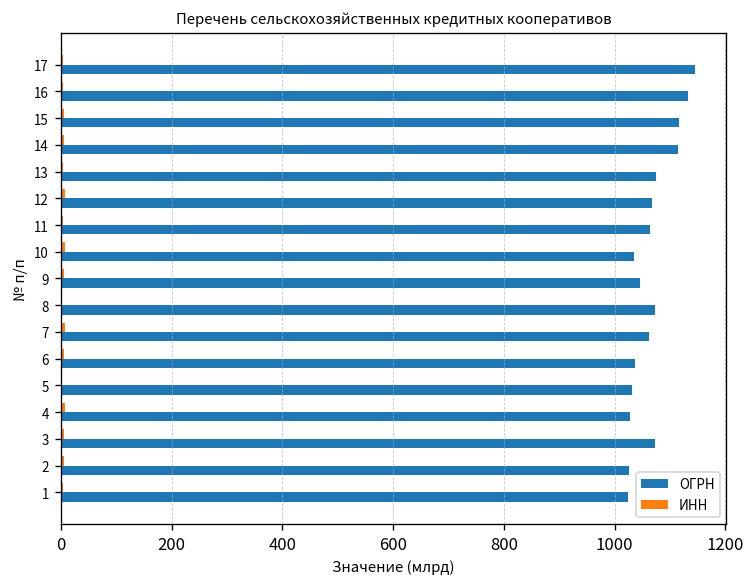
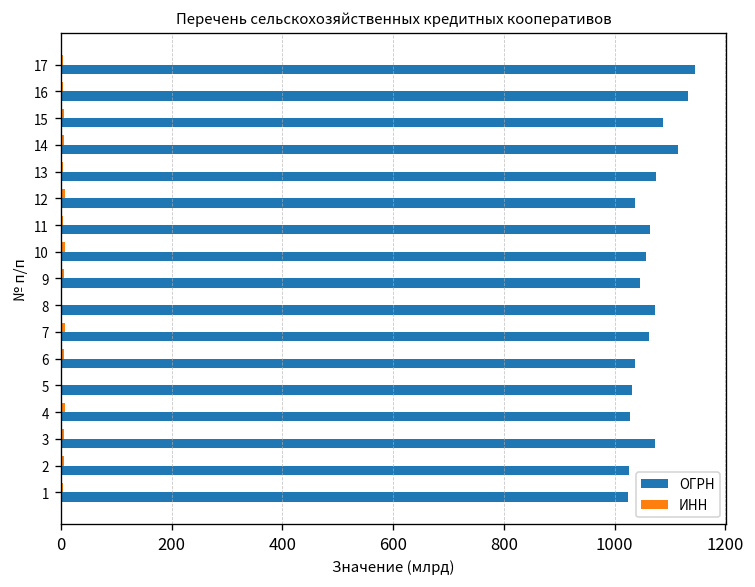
  {
    "ОГРН": {
      "17": 1140,
      "16": 1130,
-     "15": 1120,
+     "15": 1090,
      "14": 1120,
      "13": 1070,
-     "12": 1070,
+     "12": 1040,
      "11": 1060,
-     "10": 1040,
+     "10": 1060,
      "9": 1050,
      "8": 1070,
      "7": 1060,
      "6": 1040,
      "5": 1030,
      "4": 1030,
      "3": 1070,
      "2": 1030,
      "1": 1020
    },
    "ИНН": {
      "15": 10,
      "12": 10,
      "10": 10,
      "9": 10,
      "7": 10,
      "6": 10,
      "4": 10,
      "3": 10,
      "2": 10
    }
  }
